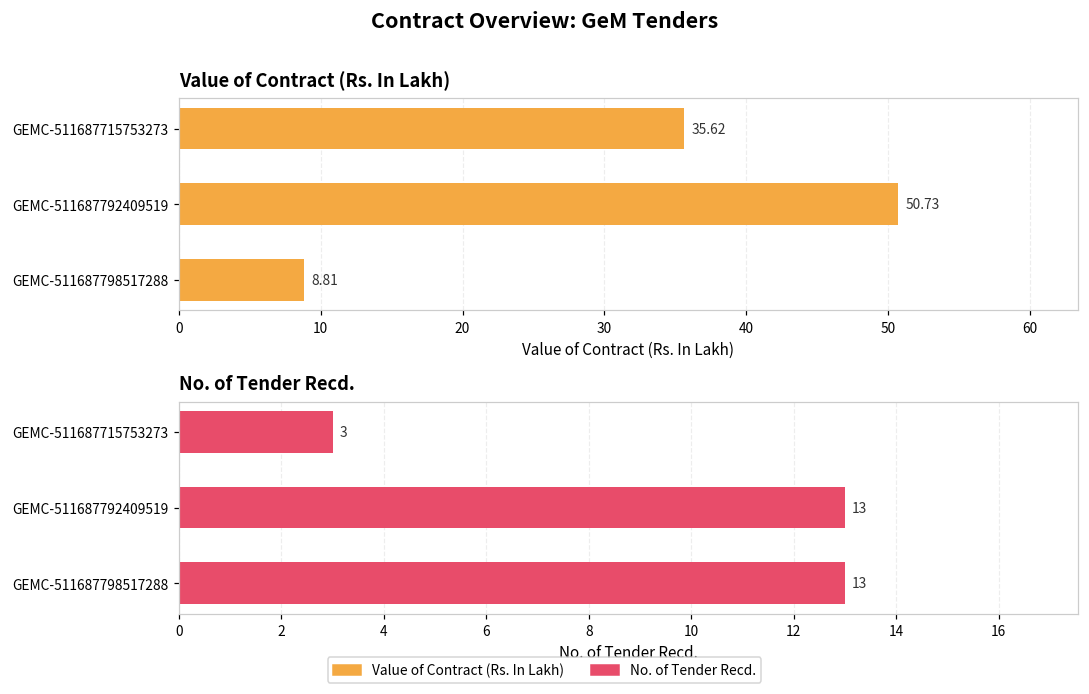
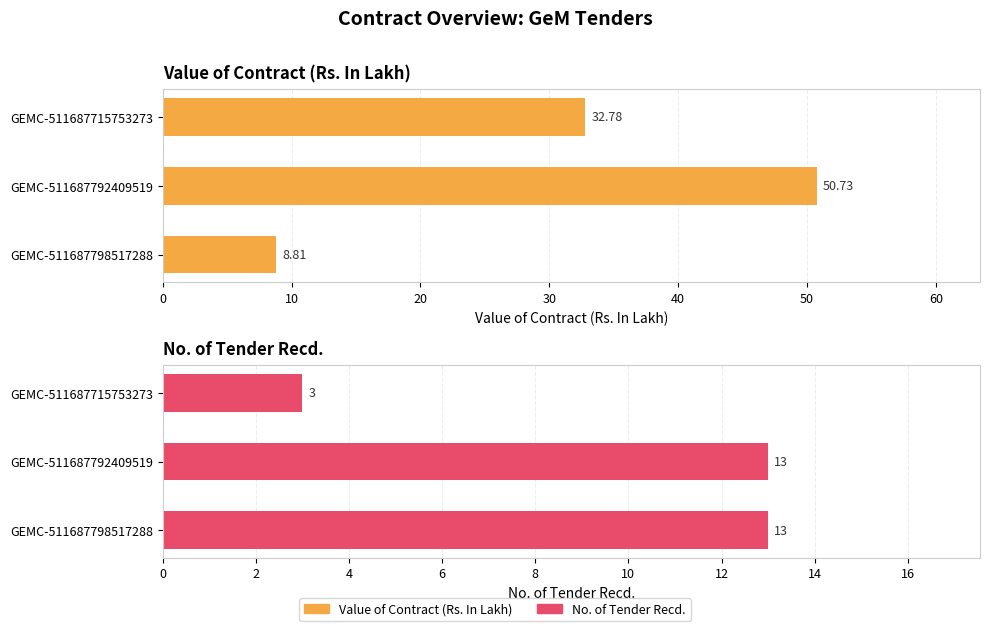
  {
    "Value of Contract (Rs. In Lakh)": {
-     "GEMC-511687715753273": 35.62,
+     "GEMC-511687715753273": 32.78,
      "GEMC-511687792409519": 50.73,
      "GEMC-511687798517288": 8.81
    },
    "No. of Tender Recd.": {
      "GEMC-511687715753273": 3,
      "GEMC-511687792409519": 13,
      "GEMC-511687798517288": 13
    }
  }
